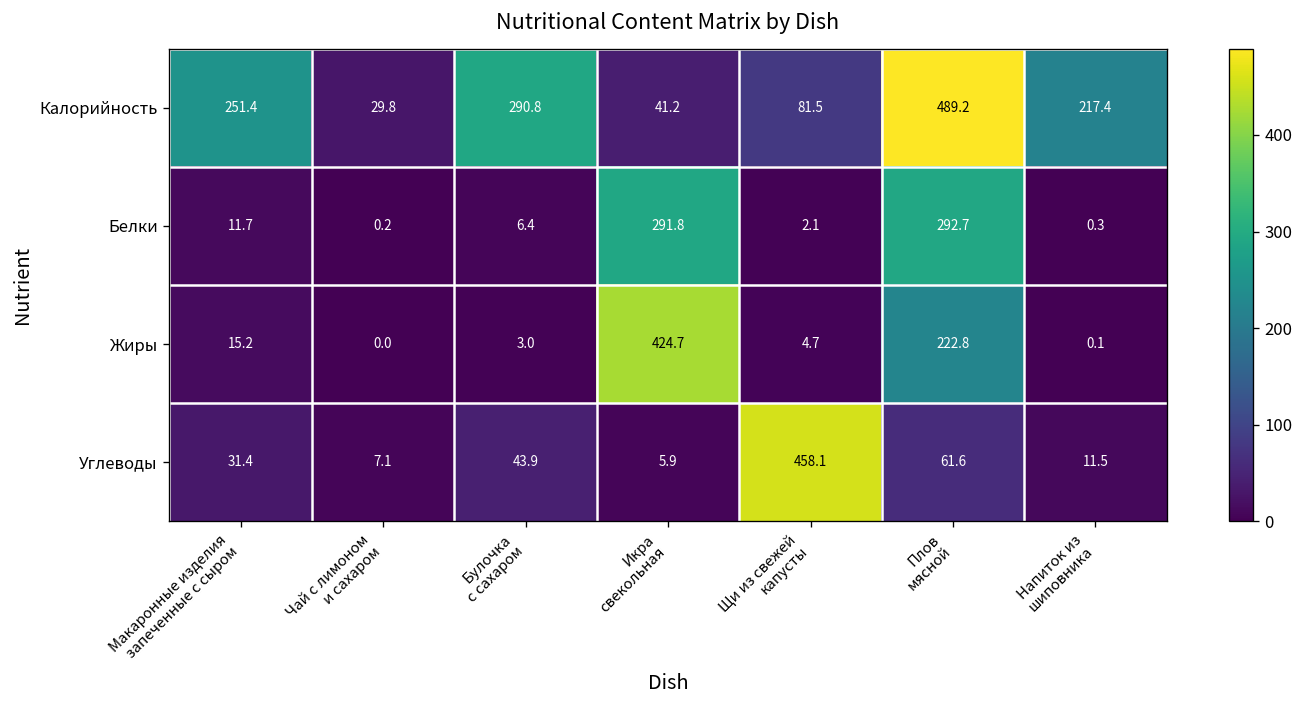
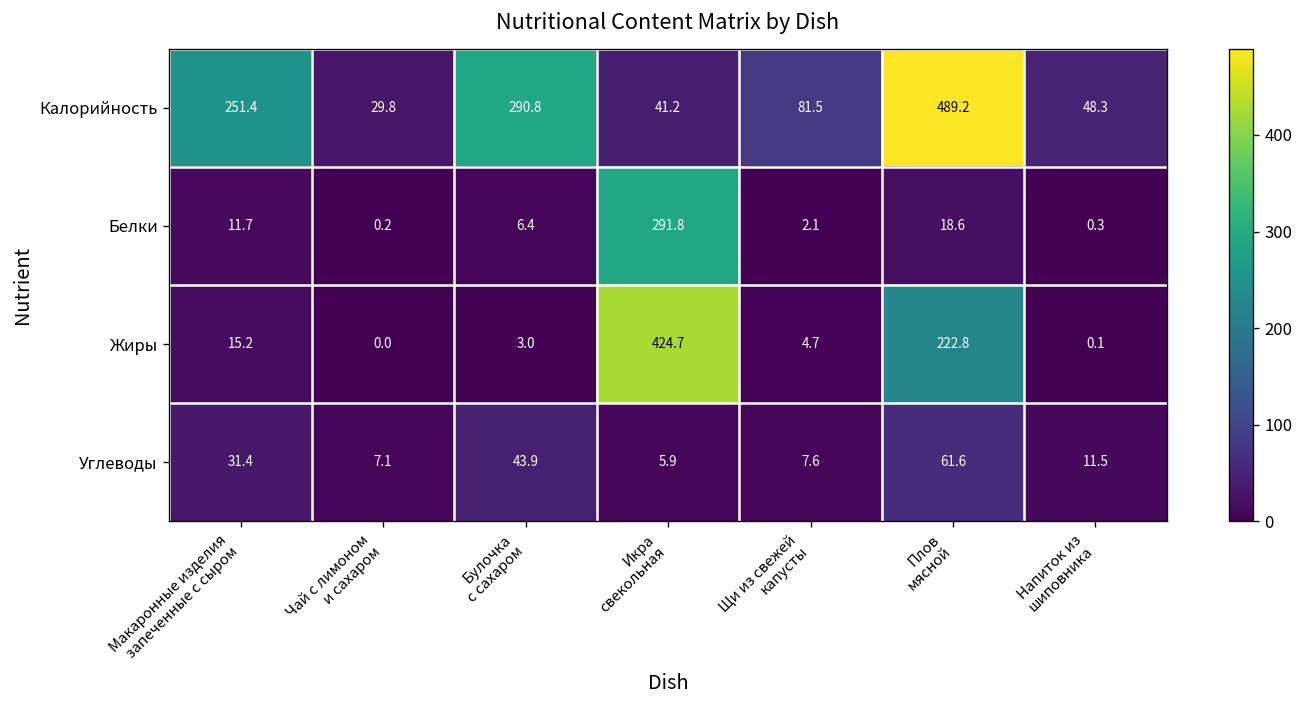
  {
    "Калорийность": {
      "Макаронные изделия запеченные с сыром": 251.4,
      "Чай с лимоном и сахаром": 29.8,
      "Булочка с сахаром": 290.8,
      "Икра свекольная": 41.2,
      "Щи из свежей капусты": 81.5,
      "Плов мясной": 489.2,
-     "Напиток из шиповника": 217.4
+     "Напиток из шиповника": 48.3
    },
    "Белки": {
      "Макаронные изделия запеченные с сыром": 11.7,
      "Чай с лимоном и сахаром": 0.2,
      "Булочка с сахаром": 6.4,
      "Икра свекольная": 291.8,
      "Щи из свежей капусты": 2.1,
-     "Плов мясной": 292.7,
+     "Плов мясной": 18.6,
      "Напиток из шиповника": 0.3
    },
    "Жиры": {
      "Макаронные изделия запеченные с сыром": 15.2,
      "Чай с лимоном и сахаром": 0.0,
      "Булочка с сахаром": 3.0,
      "Икра свекольная": 424.7,
      "Щи из свежей капусты": 4.7,
      "Плов мясной": 222.8,
      "Напиток из шиповника": 0.1
    },
    "Углеводы": {
      "Макаронные изделия запеченные с сыром": 31.4,
      "Чай с лимоном и сахаром": 7.1,
      "Булочка с сахаром": 43.9,
      "Икра свекольная": 5.9,
-     "Щи из свежей капусты": 458.1,
+     "Щи из свежей капусты": 7.6,
      "Плов мясной": 61.6,
      "Напиток из шиповника": 11.5
    }
  }
